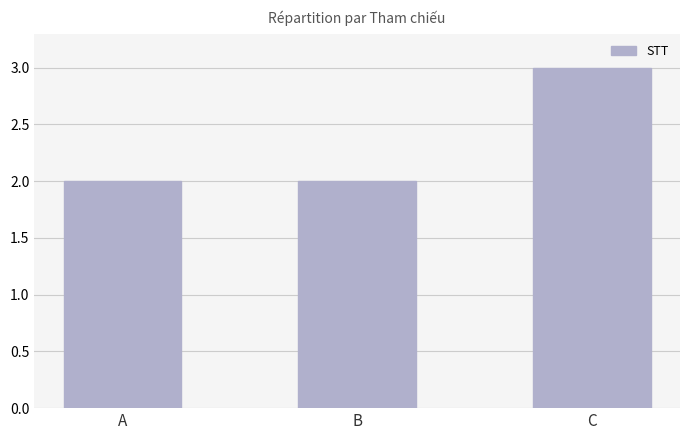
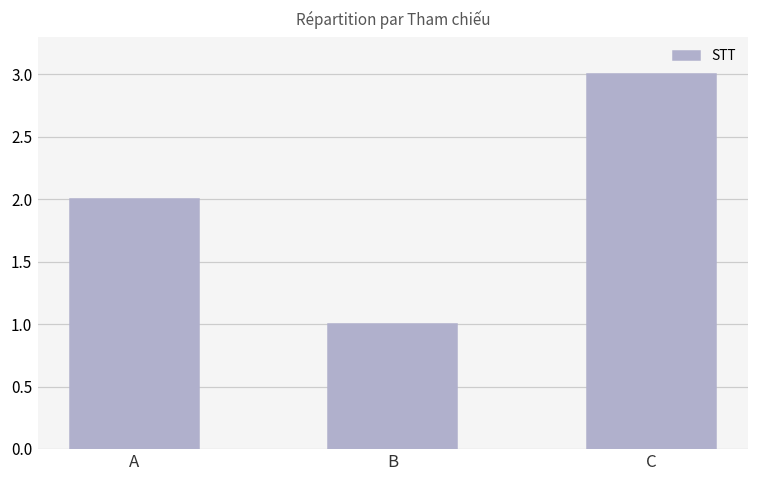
  {
    "A": 2,
-   "B": 2,
+   "B": 1,
    "C": 3
  }
